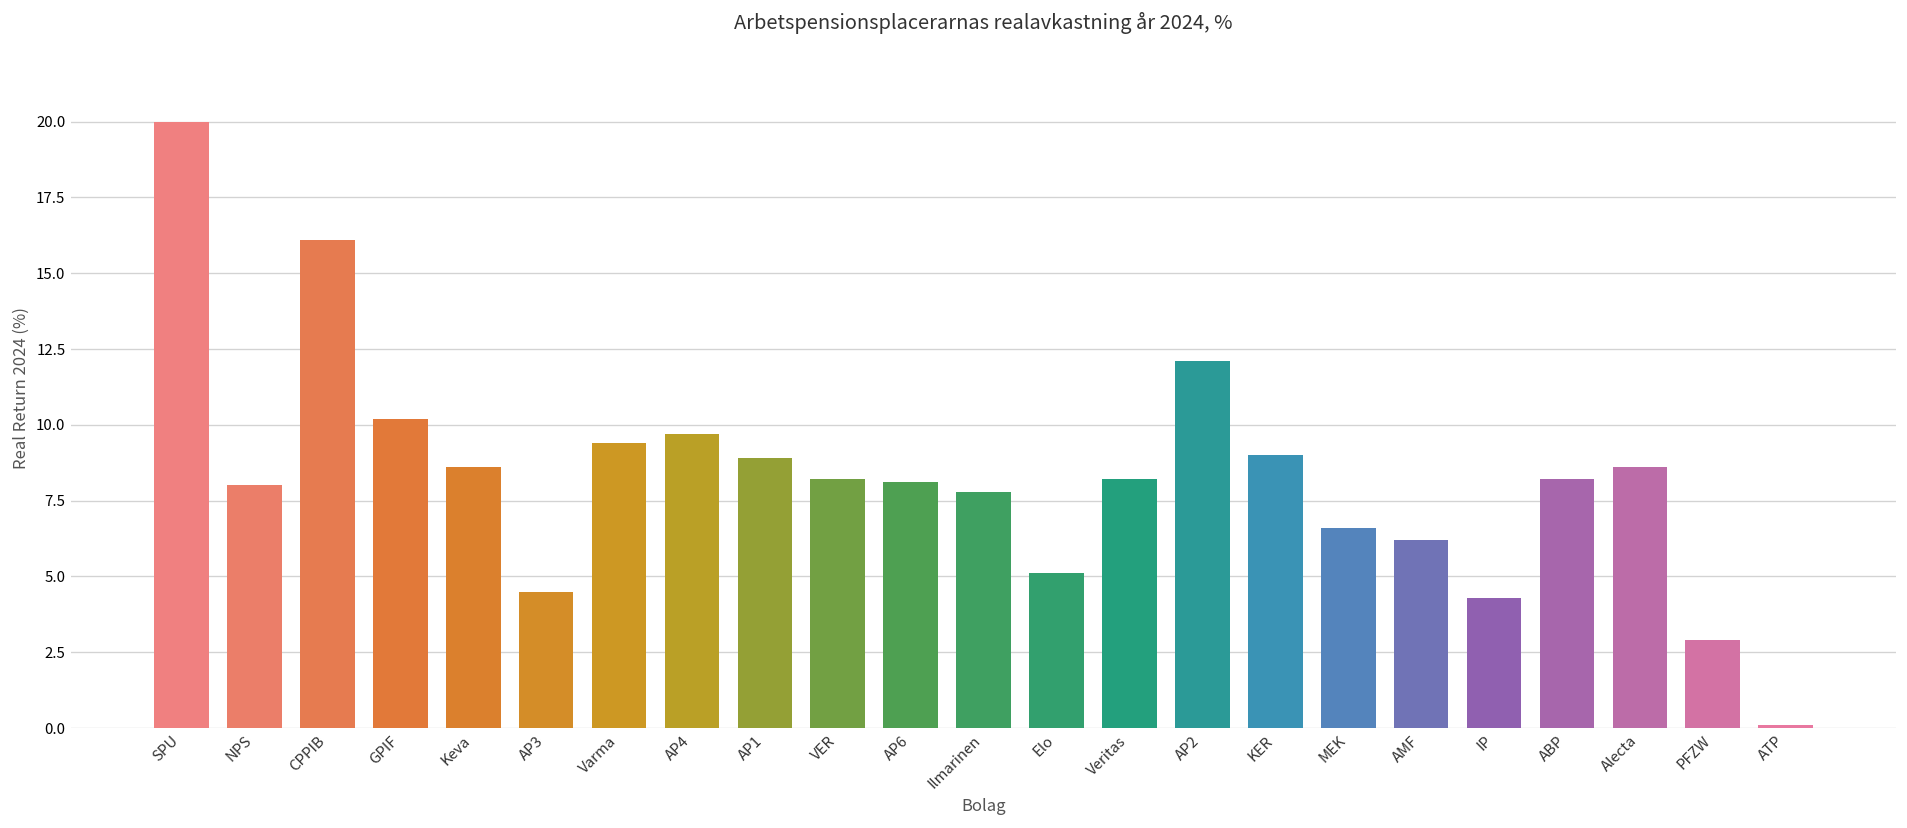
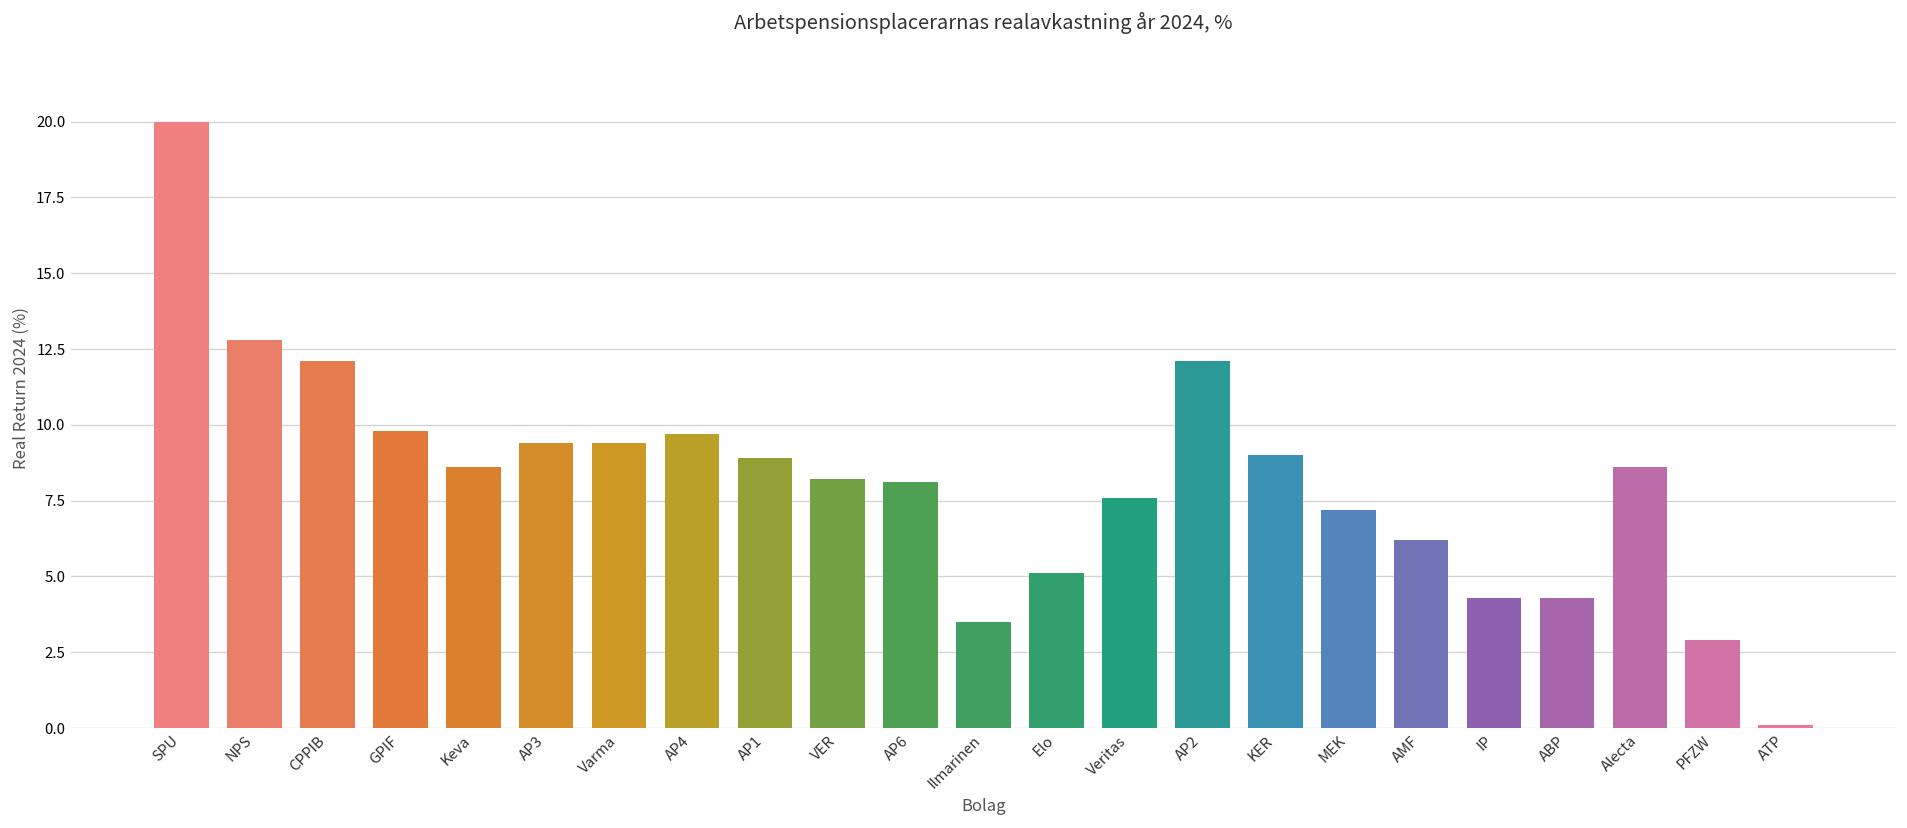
  {
    "SPU": 20.0,
-   "NPS": 8.0,
-   "CPPIB": 16.1,
-   "GPIF": 10.2,
+   "NPS": 12.8,
+   "CPPIB": 12.1,
+   "GPIF": 9.8,
    "Keva": 8.6,
-   "AP3": 4.5,
+   "AP3": 9.4,
    "Varma": 9.4,
    "AP4": 9.7,
    "AP1": 8.9,
    "VER": 8.2,
    "AP6": 8.1,
-   "Ilmarinen": 7.8,
+   "Ilmarinen": 3.5,
    "Elo": 5.1,
-   "Veritas": 8.2,
+   "Veritas": 7.6,
    "AP2": 12.1,
    "KER": 9.0,
-   "MEK": 6.6,
+   "MEK": 7.2,
    "AMF": 6.2,
    "IP": 4.3,
-   "ABP": 8.2,
+   "ABP": 4.3,
    "Alecta": 8.6,
    "PFZW": 2.9,
    "ATP": 0.1
  }
